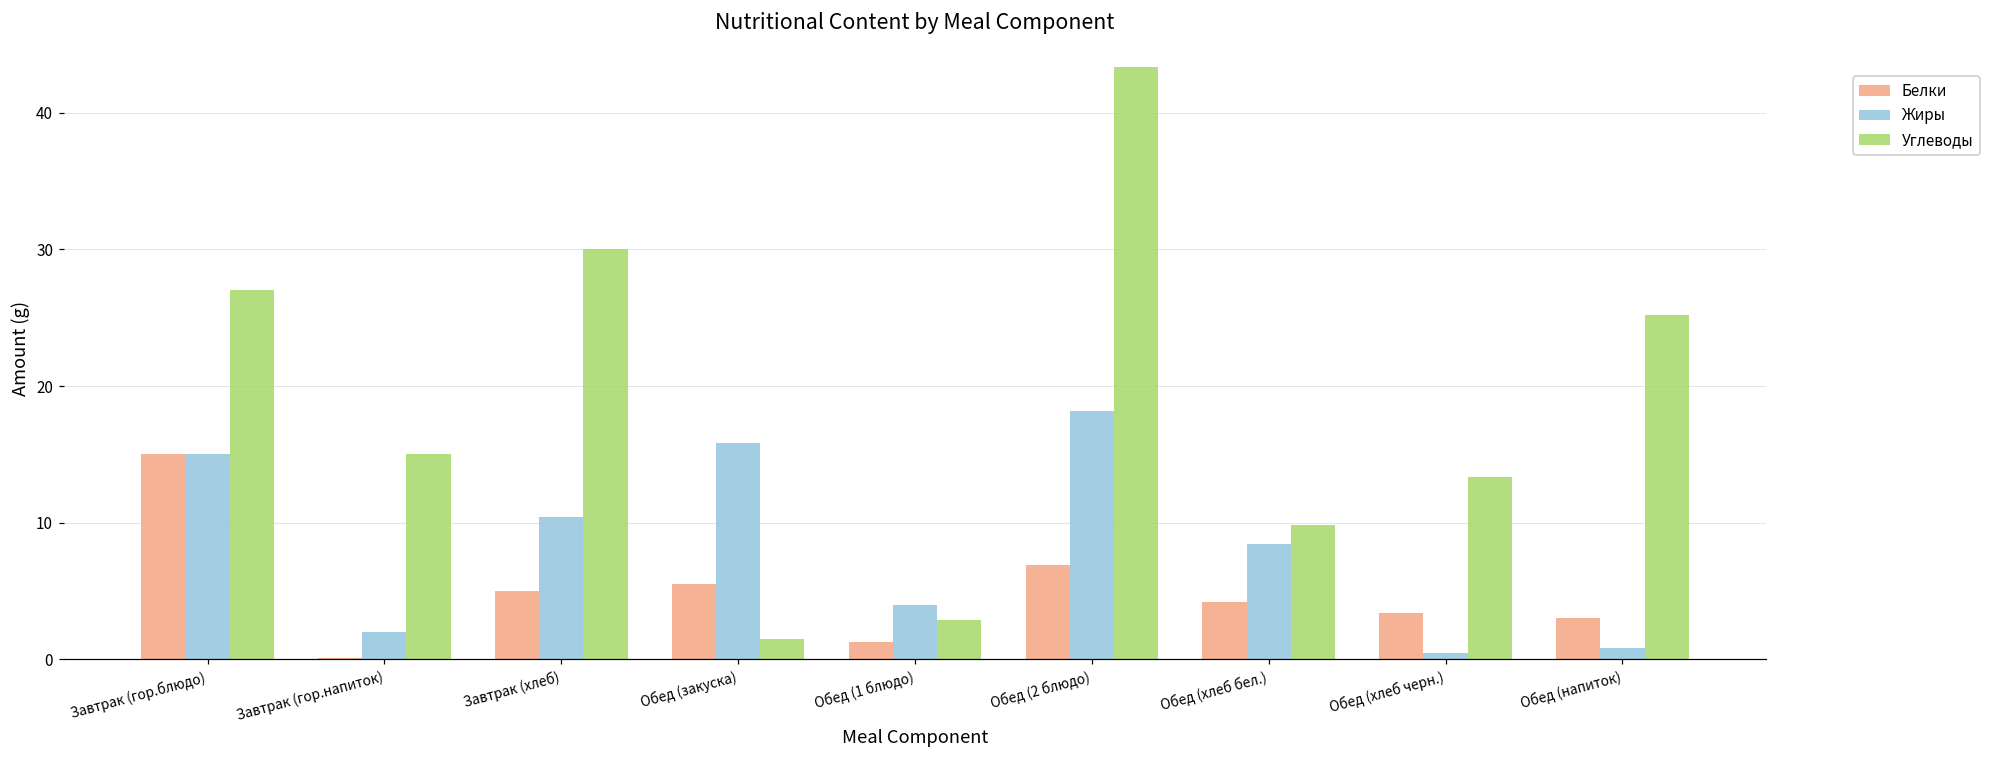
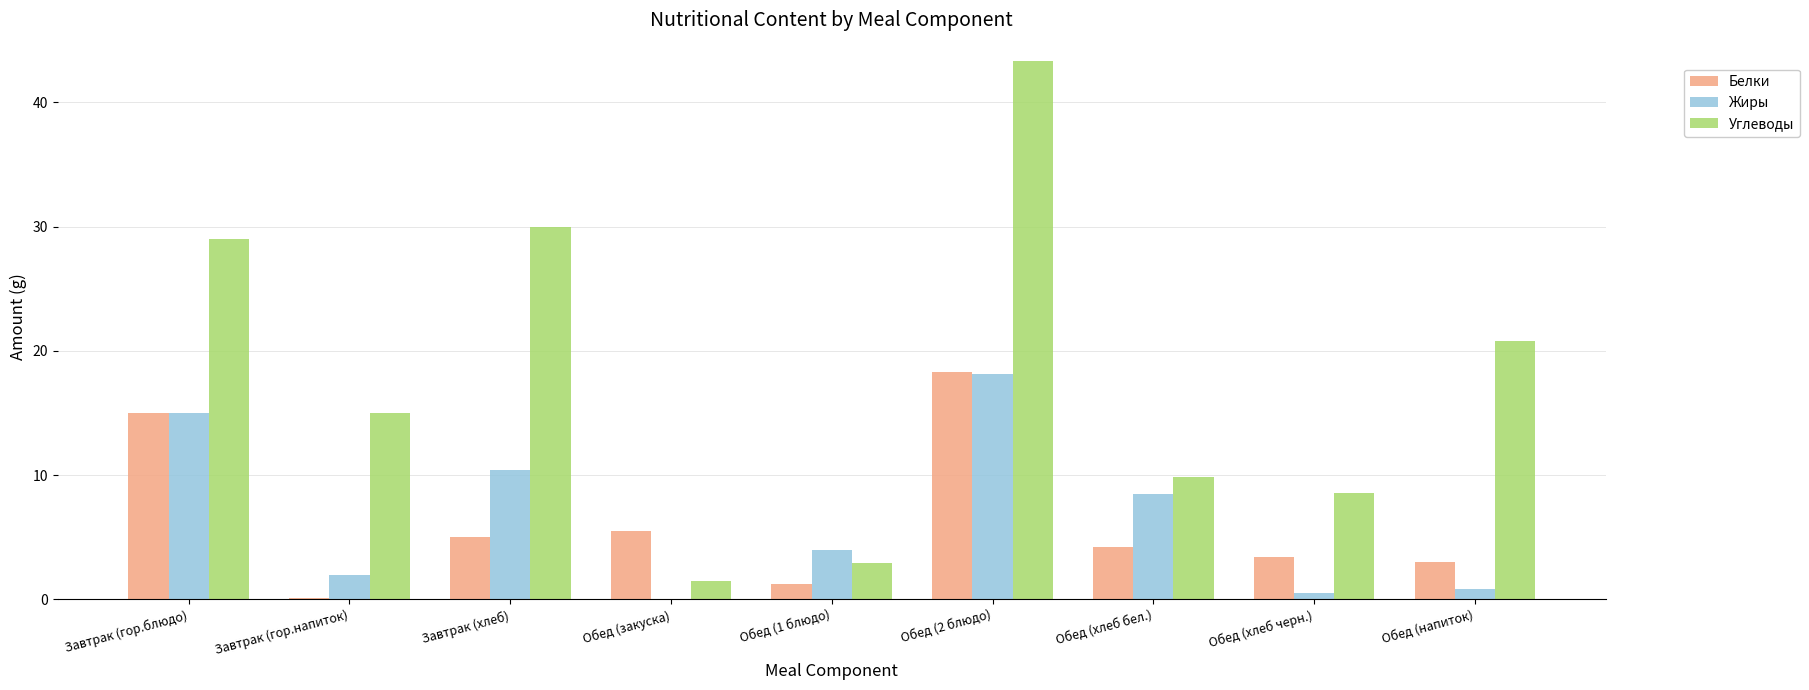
  {
    "Белки": {
      "Завтрак (гор.блюдо)": 15.0,
      "Завтрак (хлеб)": 5.0,
      "Обед (закуска)": 5.5,
      "Обед (1 блюдо)": 1.2,
-     "Обед (2 блюдо)": 6.9,
+     "Обед (2 блюдо)": 18.3,
      "Обед (хлеб бел.)": 4.2,
      "Обед (хлеб черн.)": 3.4,
      "Обед (напиток)": 3.0
    },
    "Жиры": {
      "Завтрак (гор.блюдо)": 15.0,
      "Завтрак (гор.напиток)": 2.0,
      "Завтрак (хлеб)": 10.4,
-     "Обед (закуска)": 15.8,
+     "Обед (закуска)": 0.1,
      "Обед (1 блюдо)": 4.0,
      "Обед (2 блюдо)": 18.2,
      "Обед (хлеб бел.)": 8.5,
      "Обед (хлеб черн.)": 0.5,
      "Обед (напиток)": 0.8
    },
    "Углеводы": {
-     "Завтрак (гор.блюдо)": 27,
+     "Завтрак (гор.блюдо)": 29,
      "Завтрак (гор.напиток)": 15.0,
      "Завтрак (хлеб)": 30.0,
      "Обед (закуска)": 1.5,
      "Обед (1 блюдо)": 2.9,
      "Обед (2 блюдо)": 43.3,
      "Обед (хлеб бел.)": 9.8,
-     "Обед (хлеб черн.)": 13.4,
-     "Обед (напиток)": 25.2
+     "Обед (хлеб черн.)": 8.5,
+     "Обед (напиток)": 20.8
    }
  }
